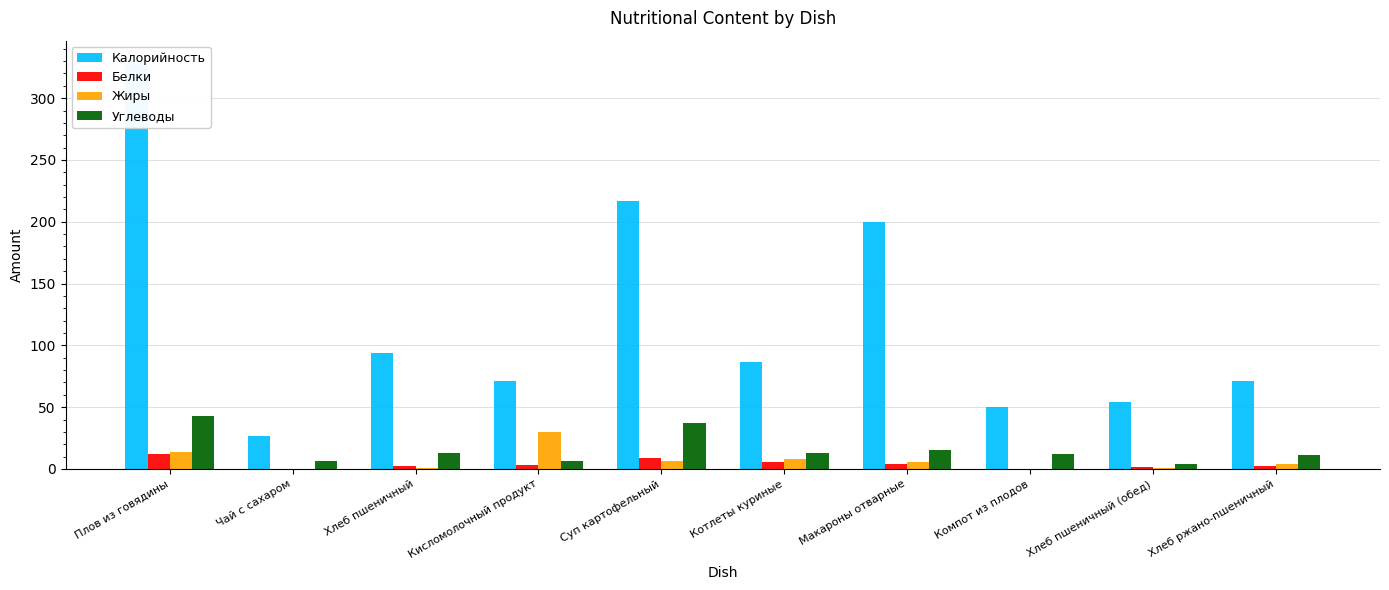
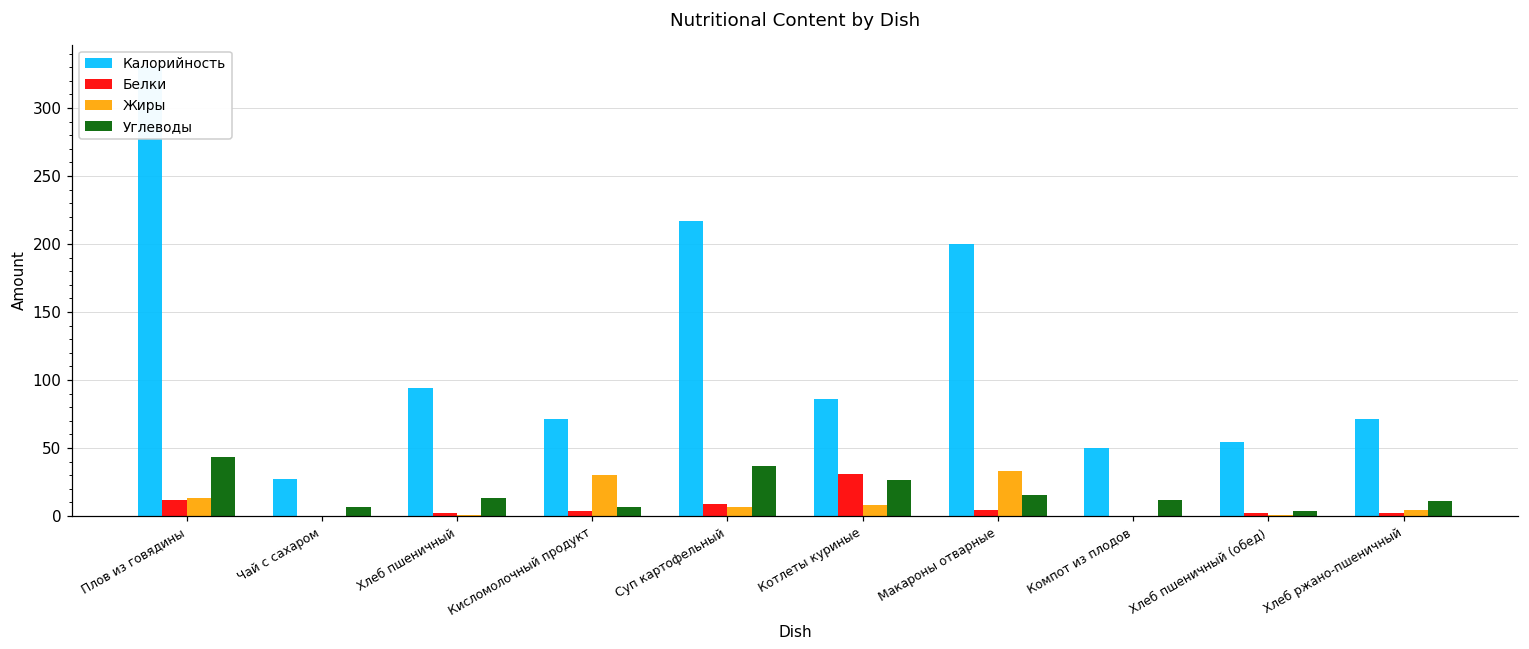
  {
    "Калорийность": {
      "Чай с сахаром": 27,
      "Хлеб пшеничный": 94,
      "Кисломолочный продукт": 71,
      "Суп картофельный": 217,
      "Котлеты куриные": 86,
      "Макароны отварные": 200,
      "Компот из плодов": 50,
      "Хлеб пшеничный (обед)": 54,
      "Хлеб ржано-пшеничный": 71
    },
    "Белки": {
      "Плов из говядины": 12,
      "Хлеб пшеничный": 2,
      "Кисломолочный продукт": 3,
      "Суп картофельный": 9,
-     "Котлеты куриные": 6,
+     "Котлеты куриные": 31,
      "Макароны отварные": 4,
      "Хлеб ржано-пшеничный": 2
    },
    "Жиры": {
      "Плов из говядины": 14,
      "Чай с сахаром": 0,
      "Кисломолочный продукт": 30,
      "Суп картофельный": 6,
      "Котлеты куриные": 8,
-     "Макароны отварные": 6,
+     "Макароны отварные": 33,
      "Хлеб ржано-пшеничный": 4
    },
    "Углеводы": {
      "Плов из говядины": 43,
      "Чай с сахаром": 7,
      "Хлеб пшеничный": 13,
      "Кисломолочный продукт": 6,
      "Суп картофельный": 37,
-     "Котлеты куриные": 13,
+     "Котлеты куриные": 26,
      "Макароны отварные": 15,
      "Компот из плодов": 12,
      "Хлеб пшеничный (обед)": 4,
      "Хлеб ржано-пшеничный": 11
    }
  }
